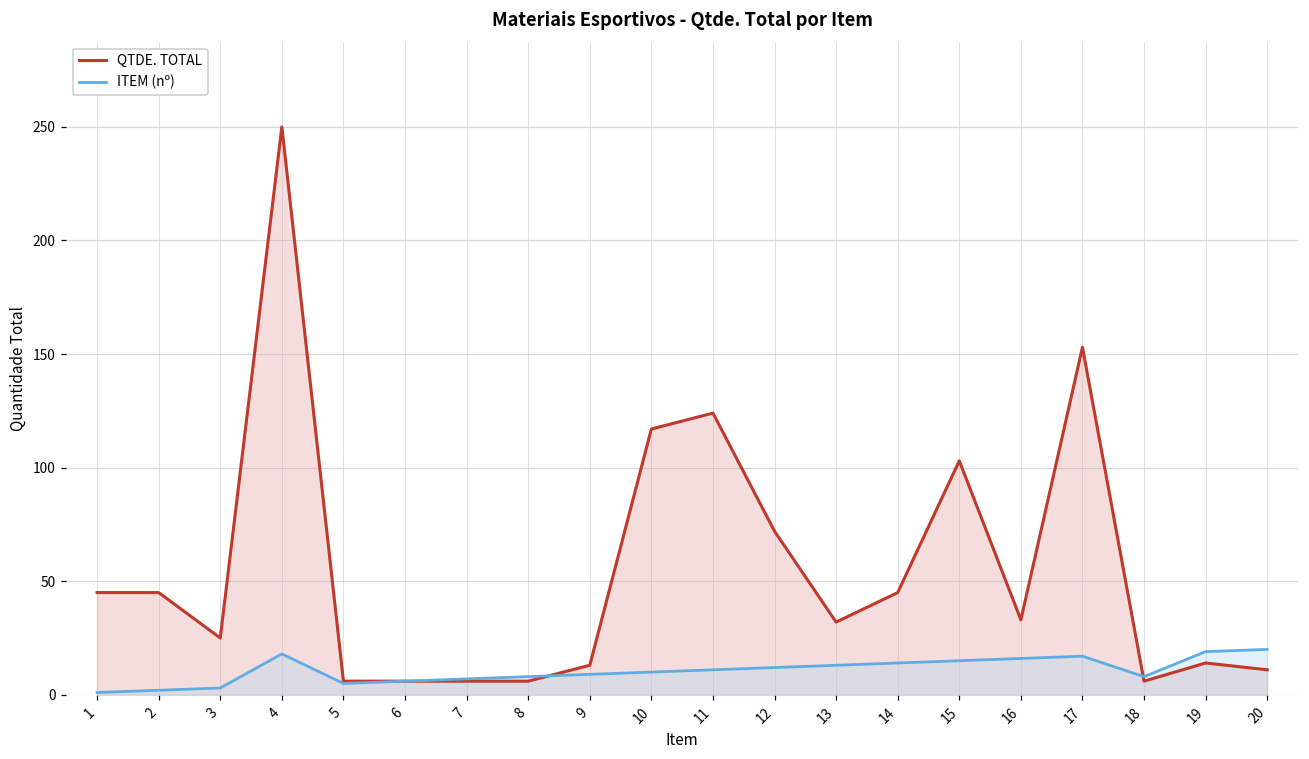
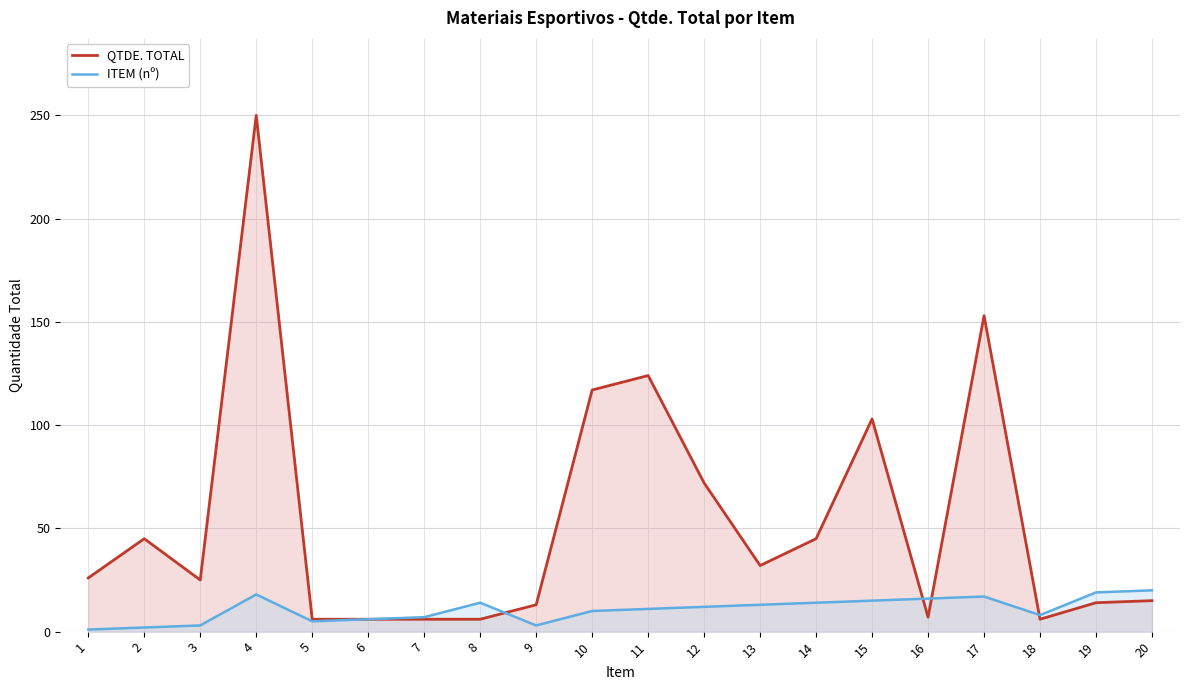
  {
    "QTDE. TOTAL": {
-     "1": 45,
+     "1": 26,
      "2": 45,
      "3": 25,
      "4": 250,
      "8": 6,
      "9": 13,
      "10": 117,
      "11": 124,
      "12": 72,
      "13": 32,
      "14": 45,
      "15": 103,
-     "16": 33,
+     "16": 7,
      "17": 153,
      "18": 6,
      "19": 14,
-     "20": 11
+     "20": 15
    },
    "ITEM (nº)": {
      "1": 1,
      "2": 2,
      "3": 3,
      "4": 18,
-     "8": 8,
-     "9": 9,
+     "8": 14,
+     "9": 3,
      "10": 10,
      "11": 11,
      "12": 12,
      "13": 13,
      "14": 14,
      "15": 15,
      "16": 16,
      "17": 17,
      "18": 8,
      "19": 19,
      "20": 20
    }
  }
